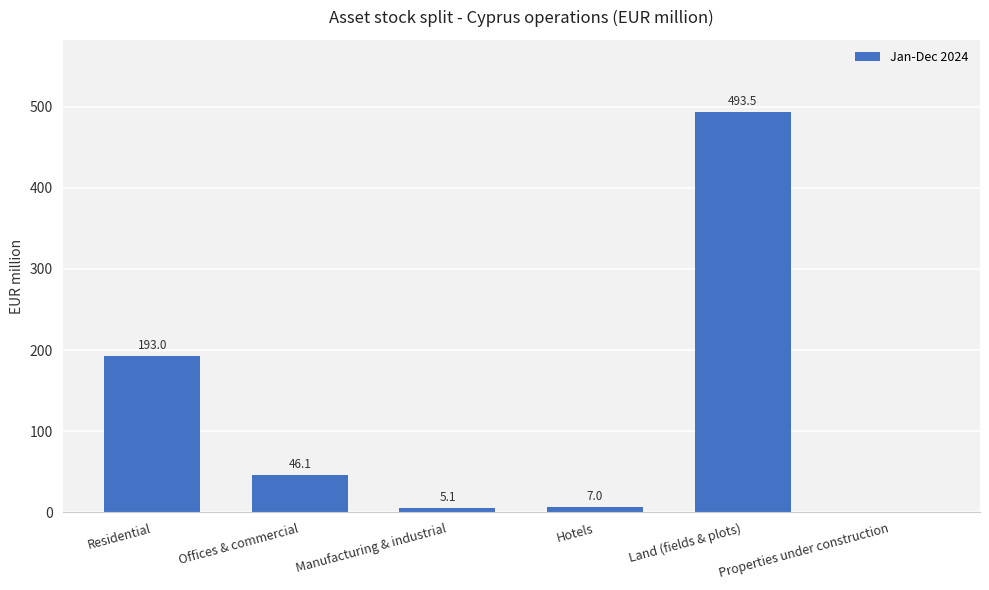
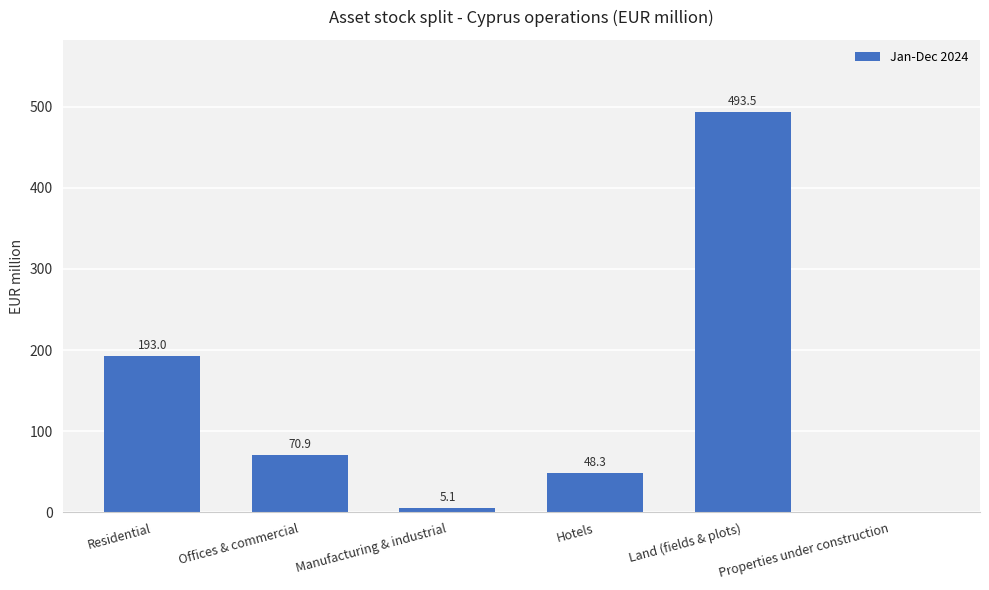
  {
    "Residential": 193.0,
-   "Offices & commercial": 46.1,
+   "Offices & commercial": 70.9,
    "Manufacturing & industrial": 5.1,
-   "Hotels": 7.0,
+   "Hotels": 48.3,
    "Land (fields & plots)": 493.5
  }
